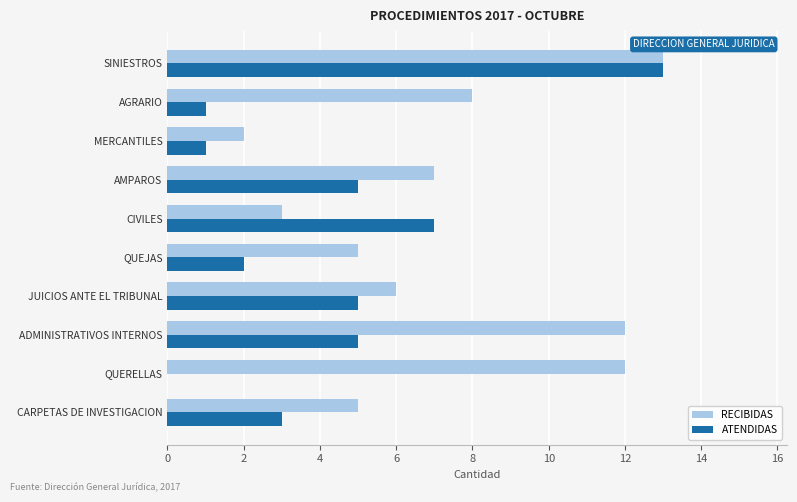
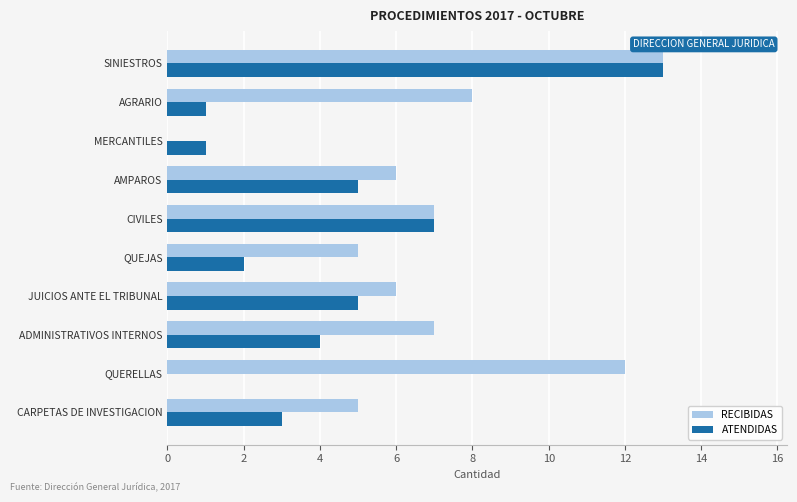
  {
    "RECIBIDAS": {
      "SINIESTROS": 13,
      "AGRARIO": 8,
-     "MERCANTILES": 2,
-     "AMPAROS": 7,
-     "CIVILES": 3,
+     "MERCANTILES": 0,
+     "AMPAROS": 6,
+     "CIVILES": 7,
      "QUEJAS": 5,
      "JUICIOS ANTE EL TRIBUNAL": 6,
-     "ADMINISTRATIVOS INTERNOS": 12,
+     "ADMINISTRATIVOS INTERNOS": 7,
      "QUERELLAS": 12,
      "CARPETAS DE INVESTIGACION": 5
    },
    "ATENDIDAS": {
      "SINIESTROS": 13,
      "AGRARIO": 1,
      "MERCANTILES": 1,
      "AMPAROS": 5,
      "CIVILES": 7,
      "QUEJAS": 2,
      "JUICIOS ANTE EL TRIBUNAL": 5,
-     "ADMINISTRATIVOS INTERNOS": 5,
+     "ADMINISTRATIVOS INTERNOS": 4,
      "QUERELLAS": 0,
      "CARPETAS DE INVESTIGACION": 3
    }
  }
